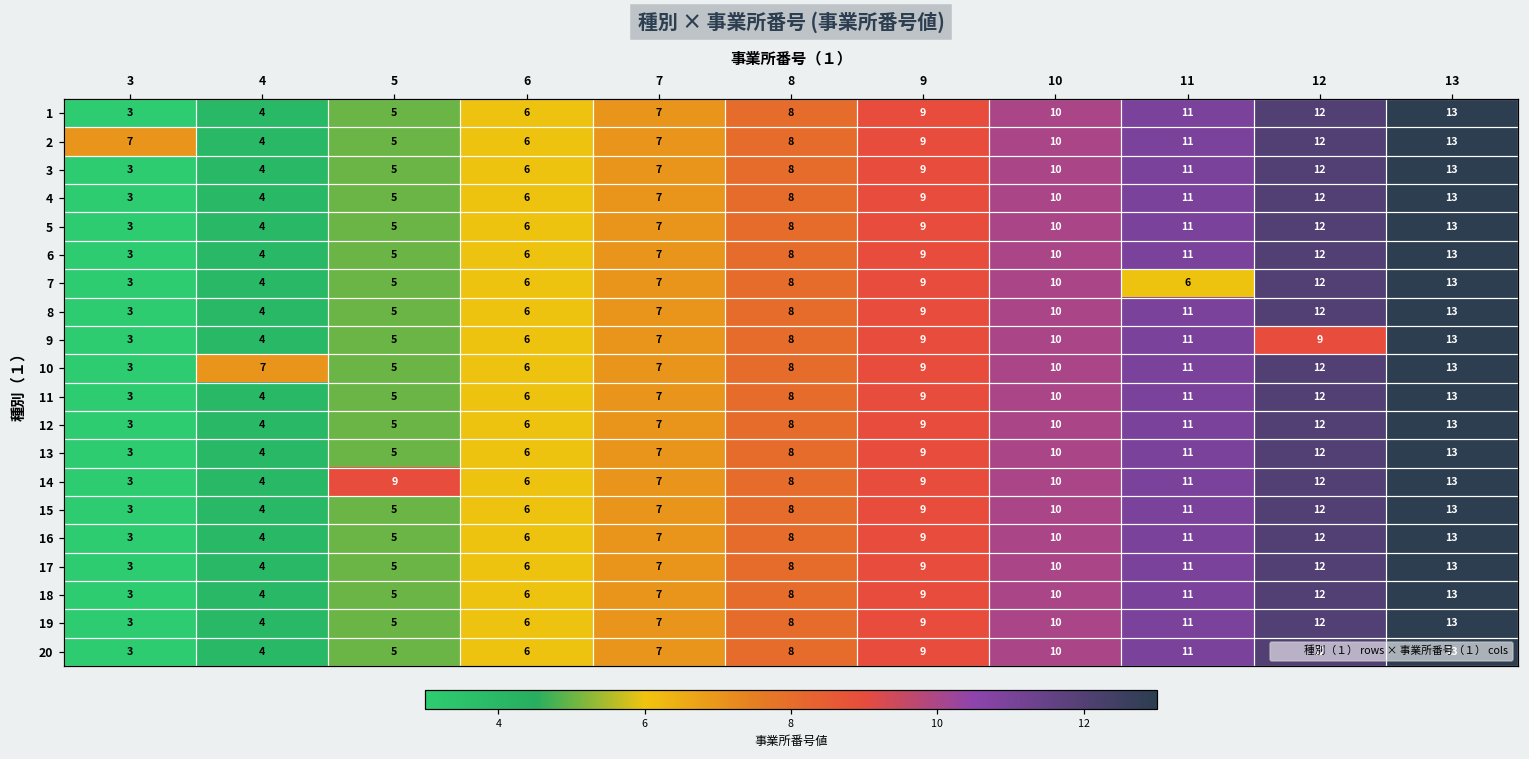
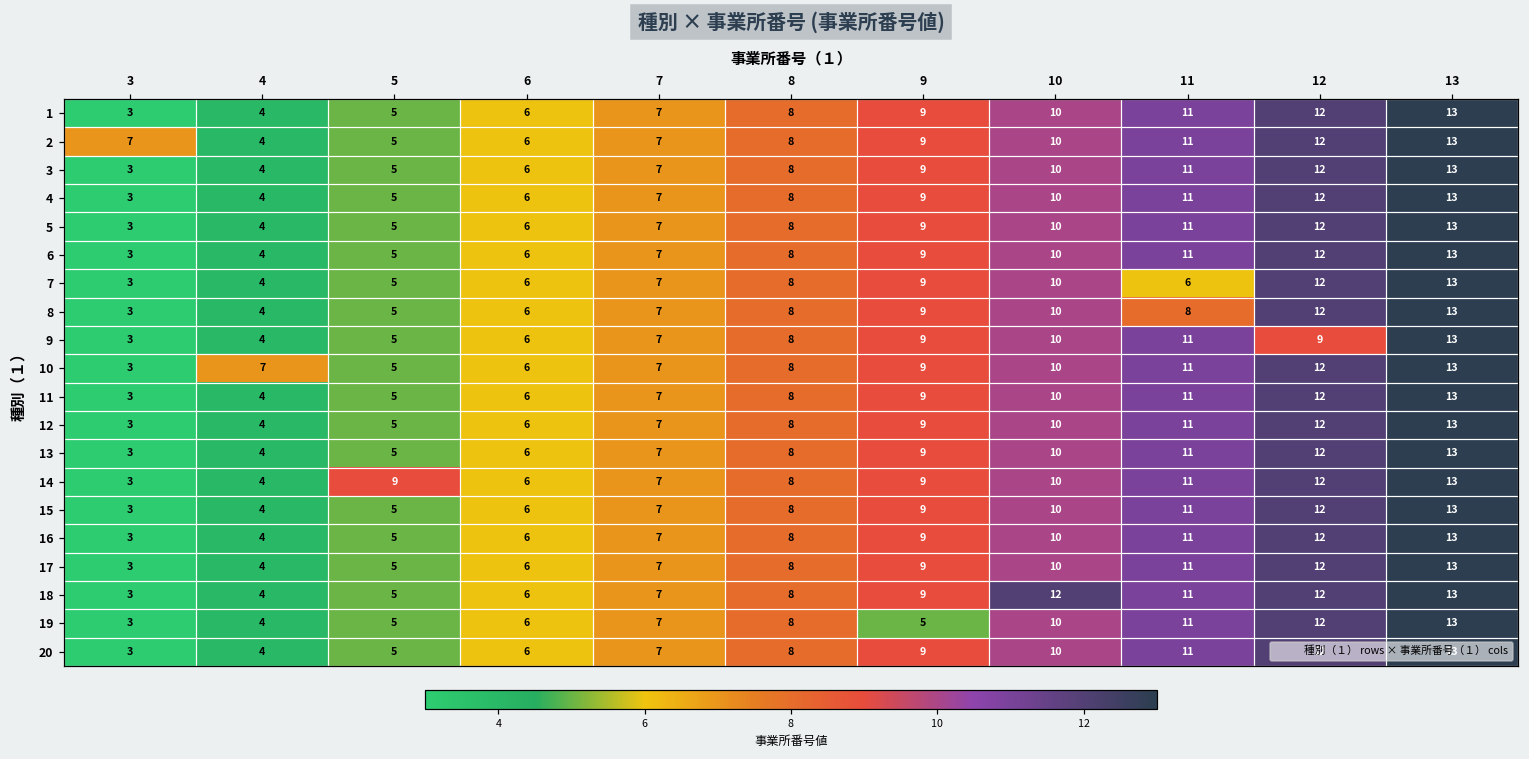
  {
    "8": {
      "3": 3,
      "4": 4,
      "5": 5,
      "6": 6,
      "7": 7,
      "8": 8,
      "9": 9,
      "10": 10,
-     "11": 11,
+     "11": 8,
      "12": 12,
      "13": 13
    },
    "18": {
      "3": 3,
      "4": 4,
      "5": 5,
      "6": 6,
      "7": 7,
      "8": 8,
      "9": 9,
-     "10": 10,
+     "10": 12,
      "11": 11,
      "12": 12,
      "13": 13
    },
    "19": {
      "3": 3,
      "4": 4,
      "5": 5,
      "6": 6,
      "7": 7,
      "8": 8,
-     "9": 9,
+     "9": 5,
      "10": 10,
      "11": 11,
      "12": 12,
      "13": 13
    }
  }
